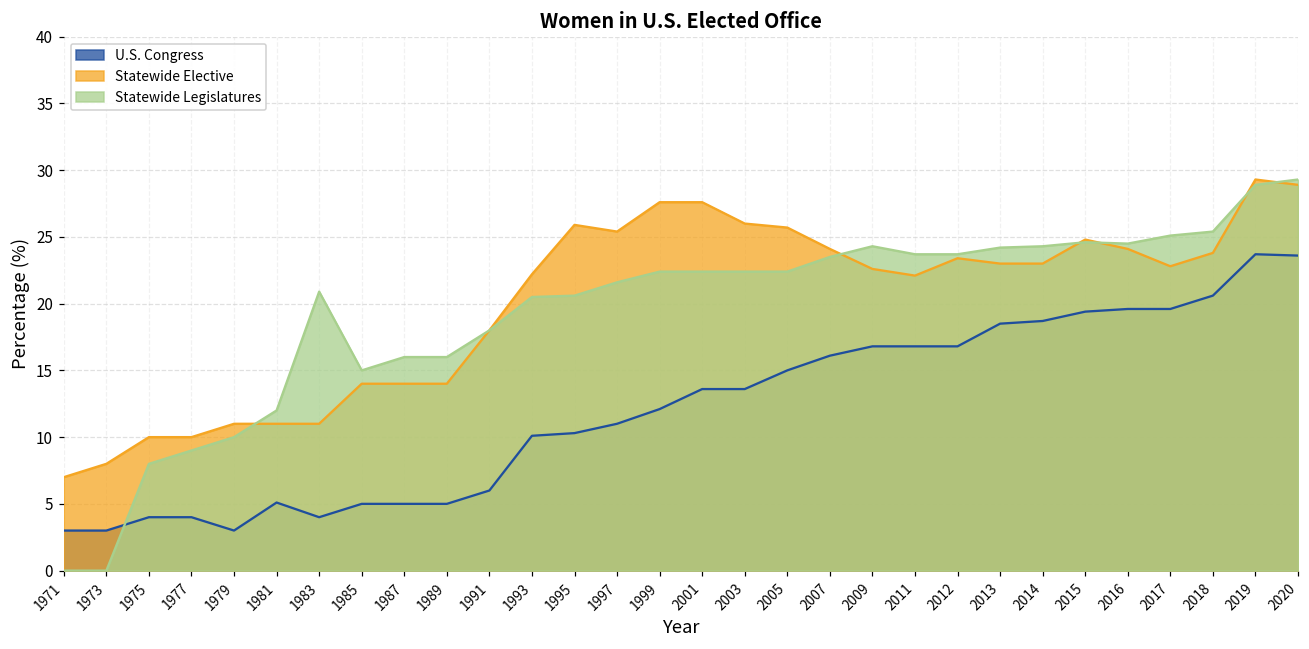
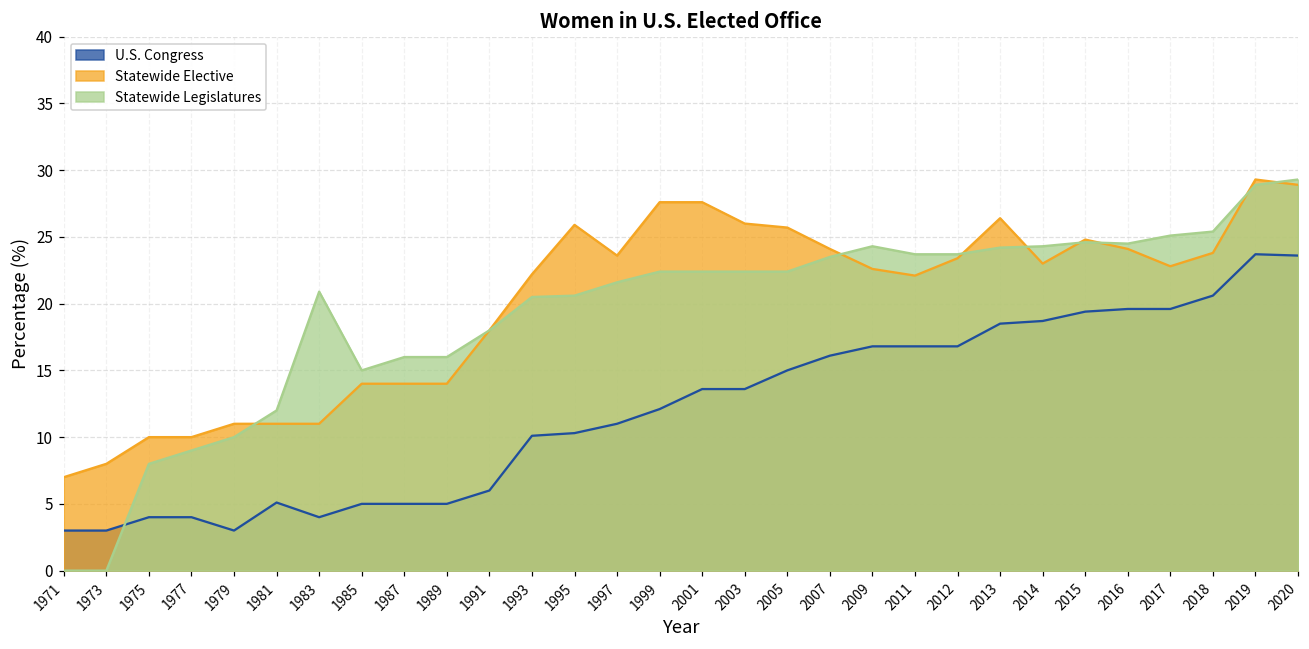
  {
    "U.S. Congress": {
      "1971": 3.0,
      "1973": 3.0,
      "1975": 4.0,
      "1977": 4.0,
      "1979": 3.0,
      "1981": 5.1,
      "1983": 4.0,
      "1985": 5.0,
      "1987": 5.0,
      "1989": 5.0,
      "1991": 6.0,
      "1993": 10.1,
      "1995": 10.3,
      "1997": 11.0,
      "1999": 12.1,
      "2001": 13.6,
      "2003": 13.6,
      "2005": 15.0,
      "2007": 16.1,
      "2009": 16.8,
      "2011": 16.8,
      "2012": 16.8,
      "2013": 18.5,
      "2014": 18.7,
      "2015": 19.4,
      "2016": 19.6,
      "2017": 19.6,
      "2018": 20.6,
      "2019": 23.7,
      "2020": 23.6
    },
    "Statewide Elective": {
      "1971": 7.0,
      "1973": 8.0,
      "1975": 10.0,
      "1977": 10.0,
      "1979": 11.0,
      "1981": 11.0,
      "1983": 11.0,
      "1985": 14.0,
      "1987": 14.0,
      "1989": 14.0,
      "1993": 22.2,
      "1995": 25.9,
-     "1997": 25.4,
+     "1997": 23.6,
      "1999": 27.6,
      "2001": 27.6,
      "2003": 26.0,
      "2005": 25.7,
      "2007": 24.1,
      "2009": 22.6,
      "2011": 22.1,
      "2012": 23.4,
-     "2013": 23.0,
+     "2013": 26.4,
      "2014": 23.0,
      "2016": 24.1,
      "2017": 22.8,
      "2018": 23.8,
      "2019": 29.3,
      "2020": 28.9
    },
    "Statewide Legislatures": {
      "1971": 0.0,
      "1973": 0.0,
      "1975": 8.0,
      "1977": 9.0,
      "1979": 10.0,
      "1981": 12.0,
      "1983": 20.9,
      "1985": 15.0,
      "1987": 16.0,
      "1989": 16.0,
      "1993": 20.5,
      "1995": 20.6,
      "1997": 21.6,
      "1999": 22.4,
      "2001": 22.4,
      "2003": 22.4,
      "2005": 22.4,
      "2007": 23.5,
      "2009": 24.3,
      "2011": 23.7,
      "2012": 23.7,
      "2013": 24.2,
      "2014": 24.3,
      "2016": 24.5,
      "2017": 25.1,
      "2018": 25.4,
      "2019": 28.9,
      "2020": 29.3
    }
  }
